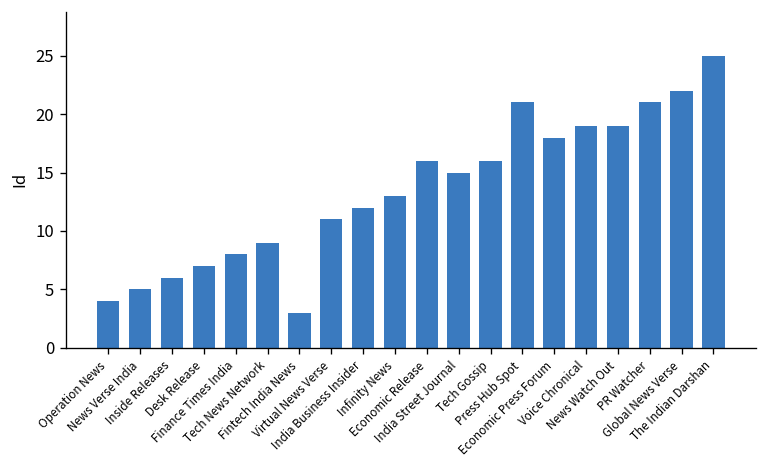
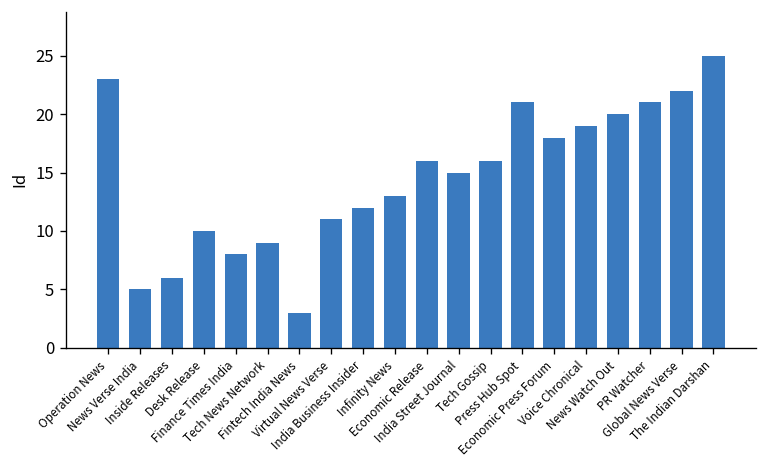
  {
-   "Operation News": 4,
+   "Operation News": 23,
    "News Verse India": 5,
    "Inside Releases": 6,
-   "Desk Release": 7,
+   "Desk Release": 10,
    "Finance Times India": 8,
    "Tech News Network": 9,
    "Fintech India News": 3,
    "Virtual News Verse": 11,
    "India Business Insider": 12,
    "Infinity News": 13,
    "Economic Release": 16,
    "India Street Journal": 15,
    "Tech Gossip": 16,
    "Press Hub Spot": 21,
    "Economic Press Forum": 18,
    "Voice Chronical": 19,
-   "News Watch Out": 19,
+   "News Watch Out": 20,
    "PR Watcher": 21,
    "Global News Verse": 22,
    "The Indian Darshan": 25
  }
